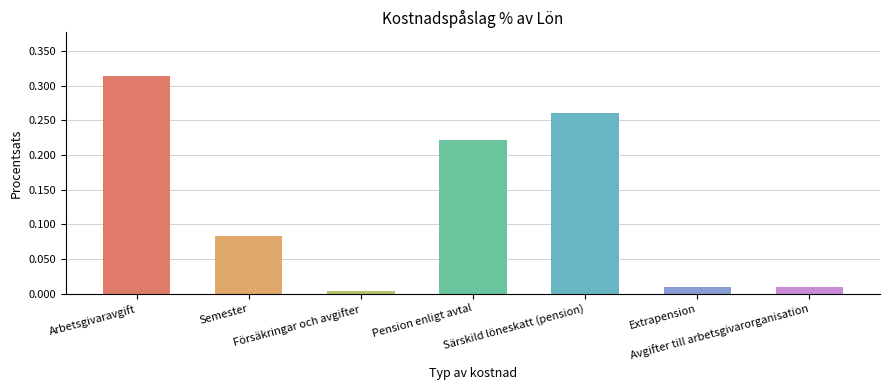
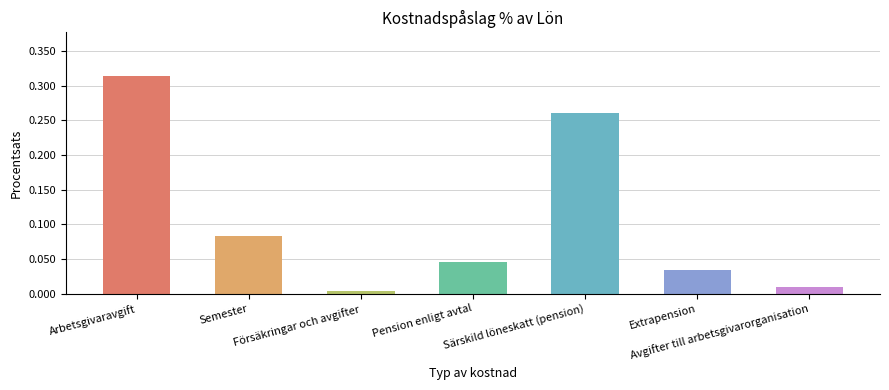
  {
    "Arbetsgivaravgift": 0.31,
    "Semester": 0.08,
    "Försäkringar och avgifter": 0.00,
-   "Pension enligt avtal": 0.22,
+   "Pension enligt avtal": 0.05,
    "Särskild löneskatt (pension)": 0.26,
-   "Extrapension": 0.01,
+   "Extrapension": 0.03,
    "Avgifter till arbetsgivarorganisation": 0.01
  }
